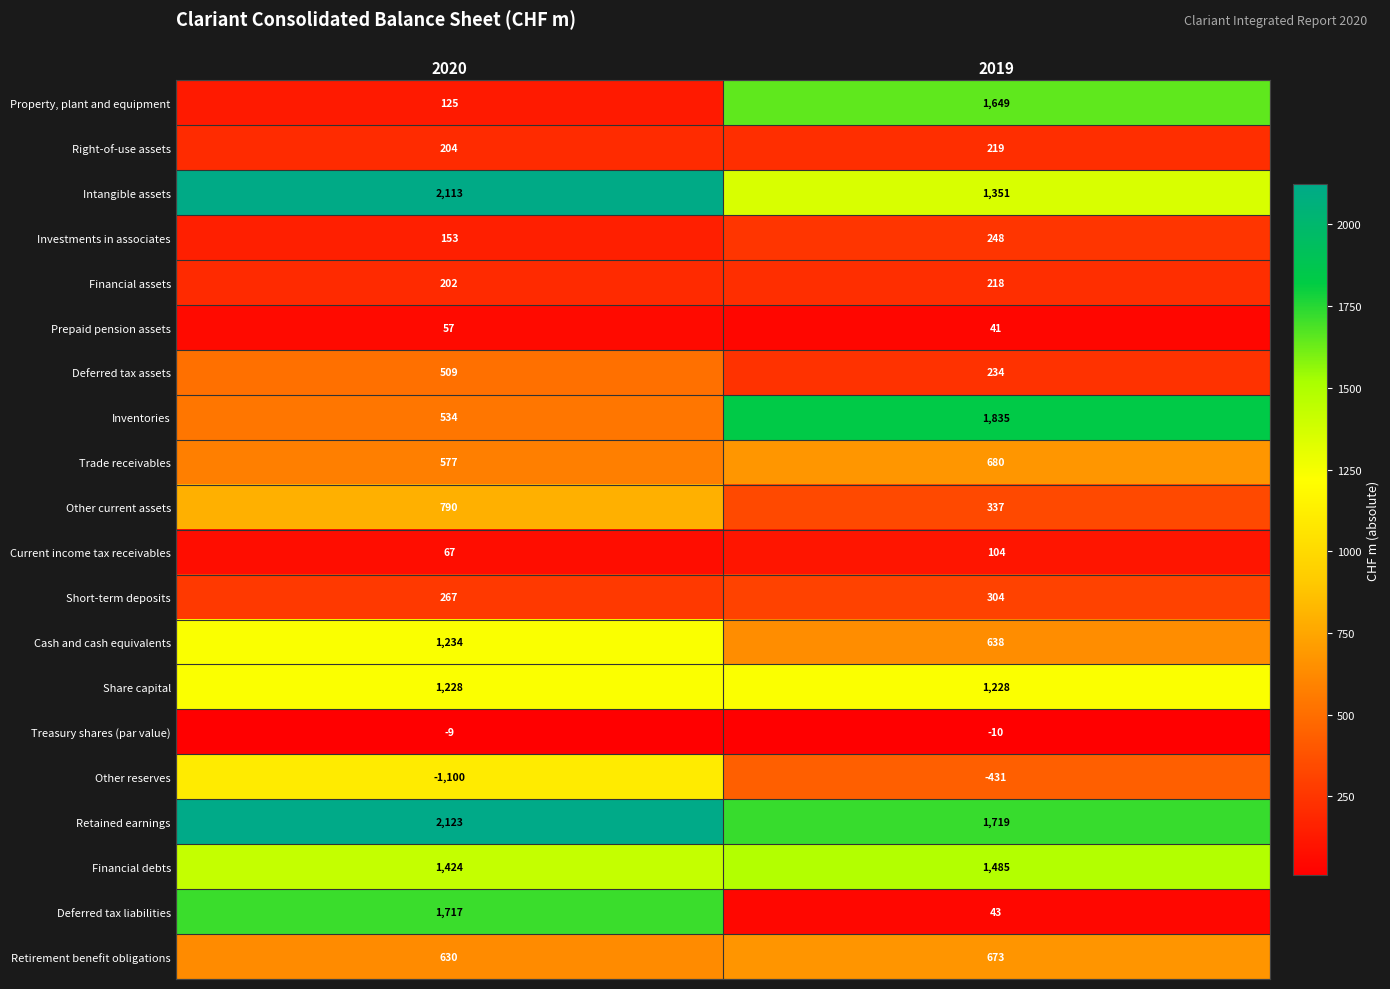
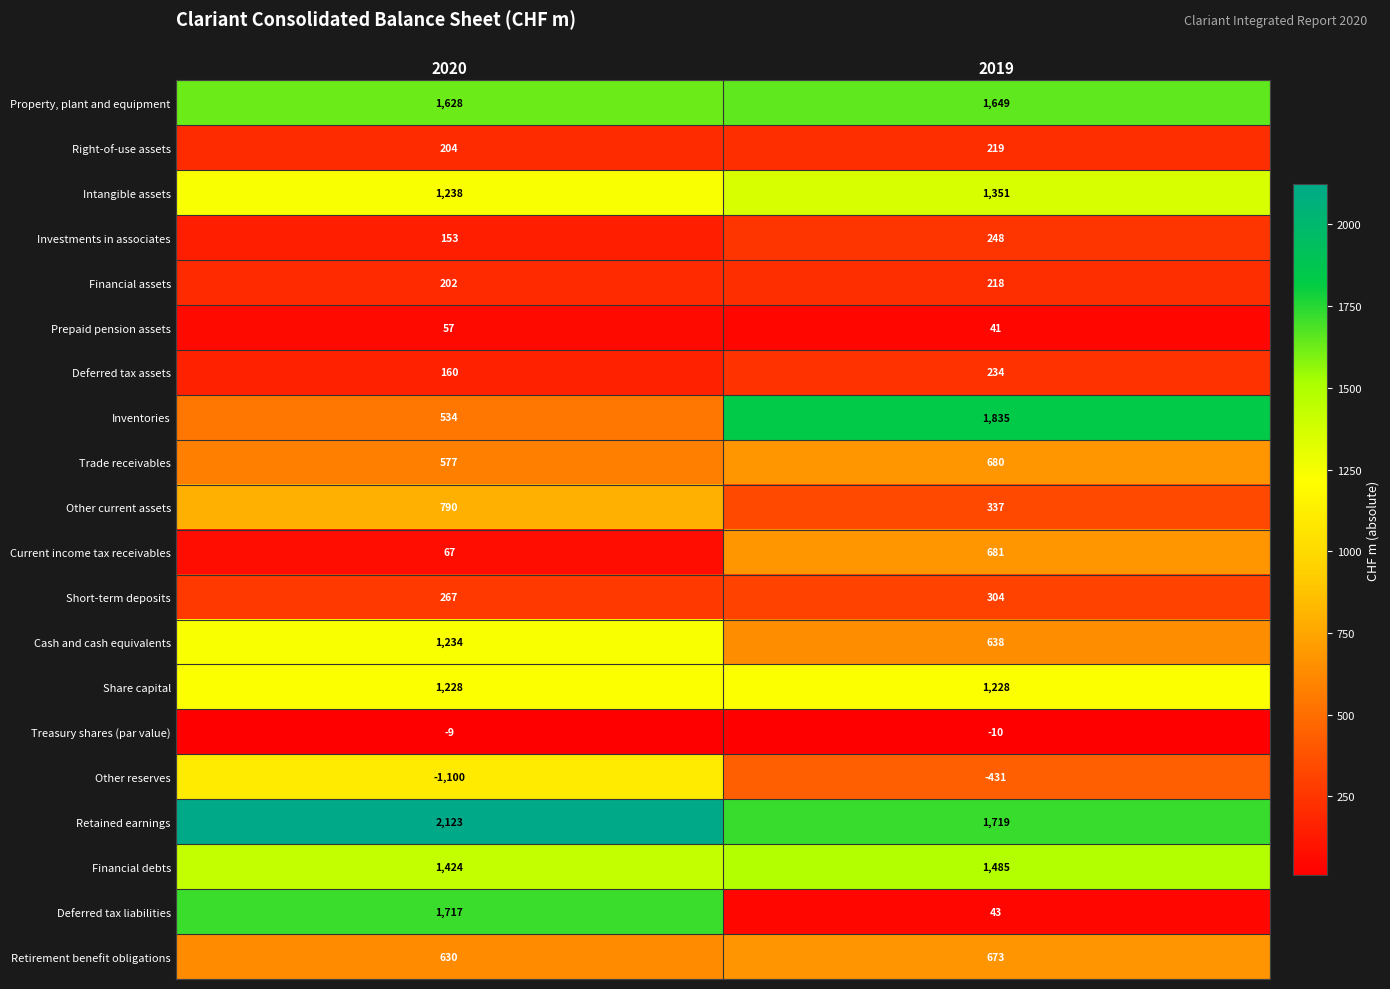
  {
    "Property, plant and equipment": {
-     "2020": "125",
+     "2020": "1,628",
      "2019": "1,649"
    },
    "Right-of-use assets": {
      "2020": "204",
      "2019": "219"
    },
    "Intangible assets": {
-     "2020": "2,113",
+     "2020": "1,238",
      "2019": "1,351"
    },
    "Investments in associates": {
      "2020": "153",
      "2019": "248"
    },
    "Financial assets": {
      "2020": "202",
      "2019": "218"
    },
    "Prepaid pension assets": {
      "2020": "57",
      "2019": "41"
    },
    "Deferred tax assets": {
-     "2020": "509",
+     "2020": "160",
      "2019": "234"
    },
    "Inventories": {
      "2020": "534",
      "2019": "1,835"
    },
    "Trade receivables": {
      "2020": "577",
      "2019": "680"
    },
    "Other current assets": {
      "2020": "790",
      "2019": "337"
    },
    "Current income tax receivables": {
      "2020": "67",
-     "2019": "104"
+     "2019": "681"
    },
    "Short-term deposits": {
      "2020": "267",
      "2019": "304"
    },
    "Cash and cash equivalents": {
      "2020": "1,234",
      "2019": "638"
    },
    "Share capital": {
      "2020": "1,228",
      "2019": "1,228"
    },
    "Treasury shares (par value)": {
      "2020": "-9",
      "2019": "-10"
    },
    "Other reserves": {
      "2020": "-1,100",
      "2019": "-431"
    },
    "Retained earnings": {
      "2020": "2,123",
      "2019": "1,719"
    },
    "Financial debts": {
      "2020": "1,424",
      "2019": "1,485"
    },
    "Deferred tax liabilities": {
      "2020": "1,717",
      "2019": "43"
    },
    "Retirement benefit obligations": {
      "2020": "630",
      "2019": "673"
    }
  }
